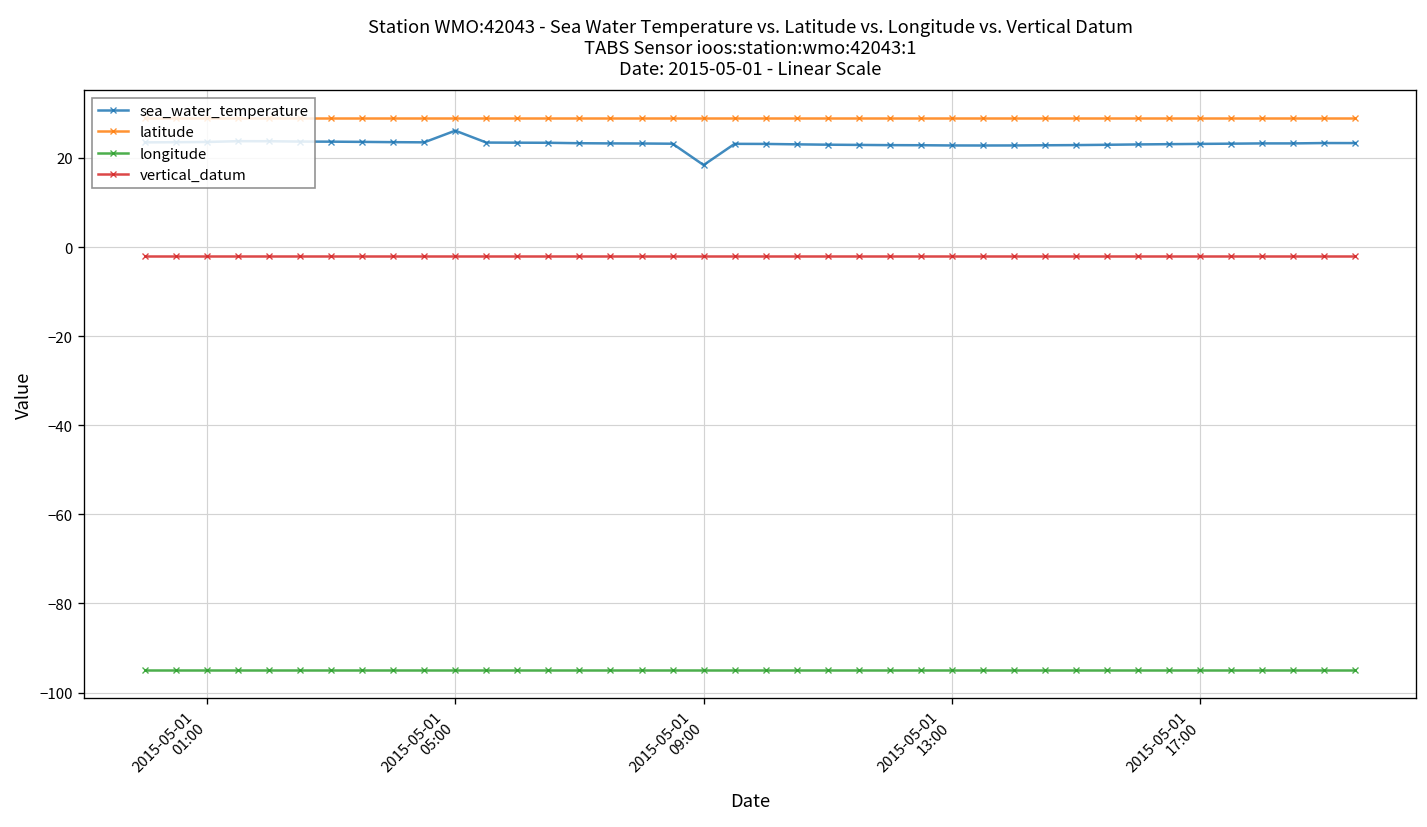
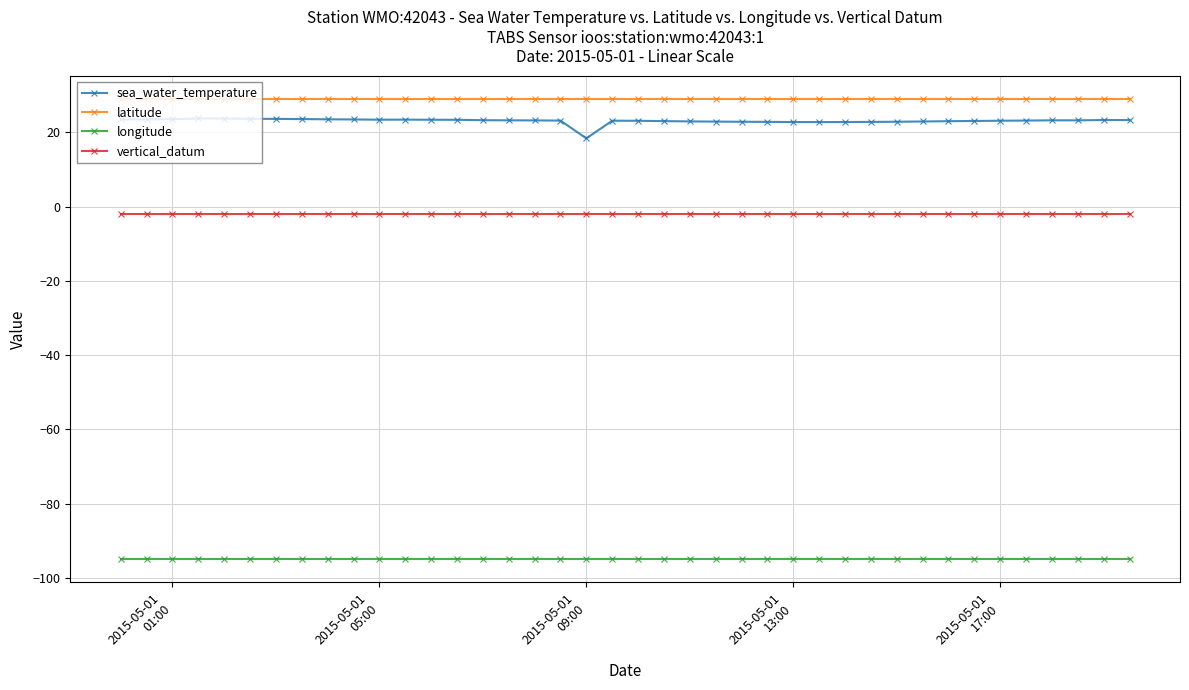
  {
    "sea_water_temperature": {
-     "2015-05-01 05:00": 26,
+     "2015-05-01 05:00": 23,
      "2015-05-01 09:00": 18,
      "2015-05-01 13:00": 23,
      "2015-05-01 17:00": 23
    },
    "latitude": {
      "2015-05-01 05:00": 29,
      "2015-05-01 09:00": 29,
      "2015-05-01 13:00": 29,
      "2015-05-01 17:00": 29
    },
    "longitude": {
      "2015-05-01 01:00": -95,
      "2015-05-01 05:00": -95,
      "2015-05-01 09:00": -95,
      "2015-05-01 13:00": -95,
      "2015-05-01 17:00": -95
    },
    "vertical_datum": {
      "2015-05-01 01:00": -2,
      "2015-05-01 05:00": -2,
      "2015-05-01 09:00": -2,
      "2015-05-01 13:00": -2,
      "2015-05-01 17:00": -2
    }
  }
